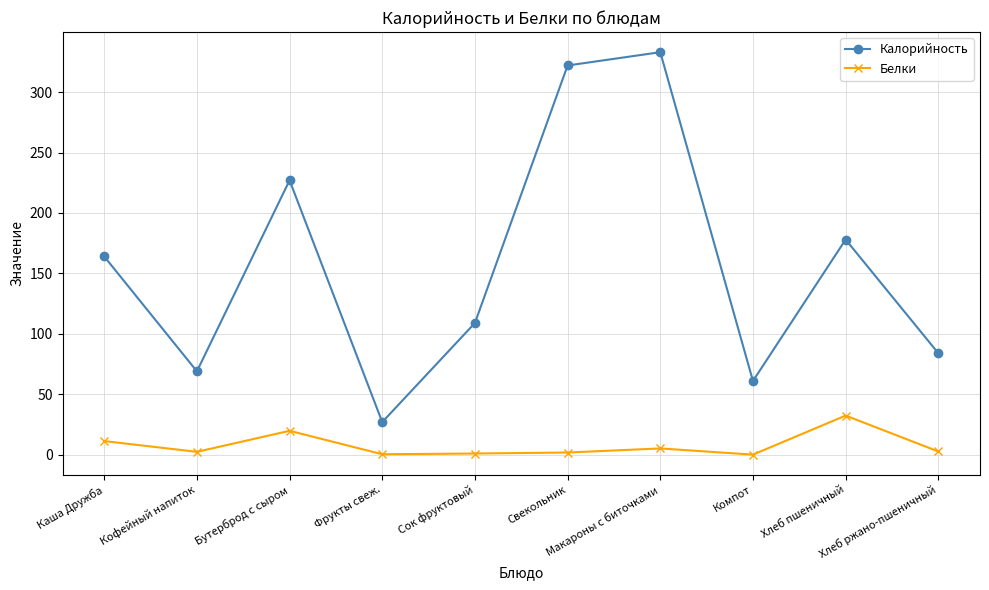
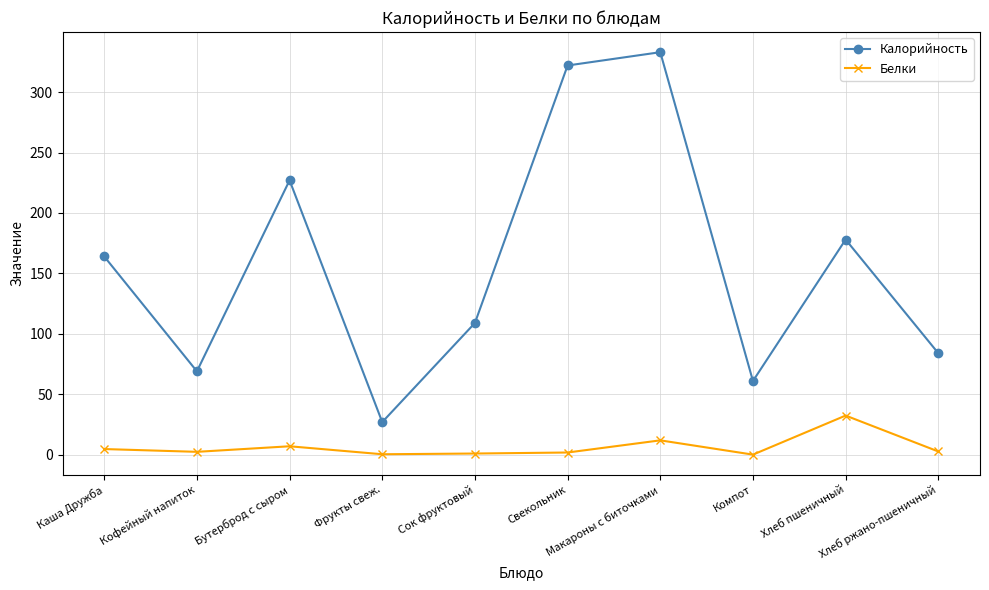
  {
    "Калорийность": {
      "Каша Дружба": 164,
      "Кофейный напиток": 69,
      "Бутерброд с сыром": 227,
      "Фрукты свеж.": 27,
      "Сок фруктовый": 109,
      "Свекольник": 322,
      "Макароны с биточками": 333,
      "Компот": 61,
      "Хлеб пшеничный": 178,
      "Хлеб ржано-пшеничный": 84
    },
    "Белки": {
-     "Каша Дружба": 11,
+     "Каша Дружба": 5,
      "Кофейный напиток": 2,
-     "Бутерброд с сыром": 20,
+     "Бутерброд с сыром": 7,
      "Фрукты свеж.": 0,
      "Сок фруктовый": 1,
      "Свекольник": 2,
-     "Макароны с биточками": 5,
+     "Макароны с биточками": 12,
      "Компот": 0,
      "Хлеб пшеничный": 32,
      "Хлеб ржано-пшеничный": 3
    }
  }
